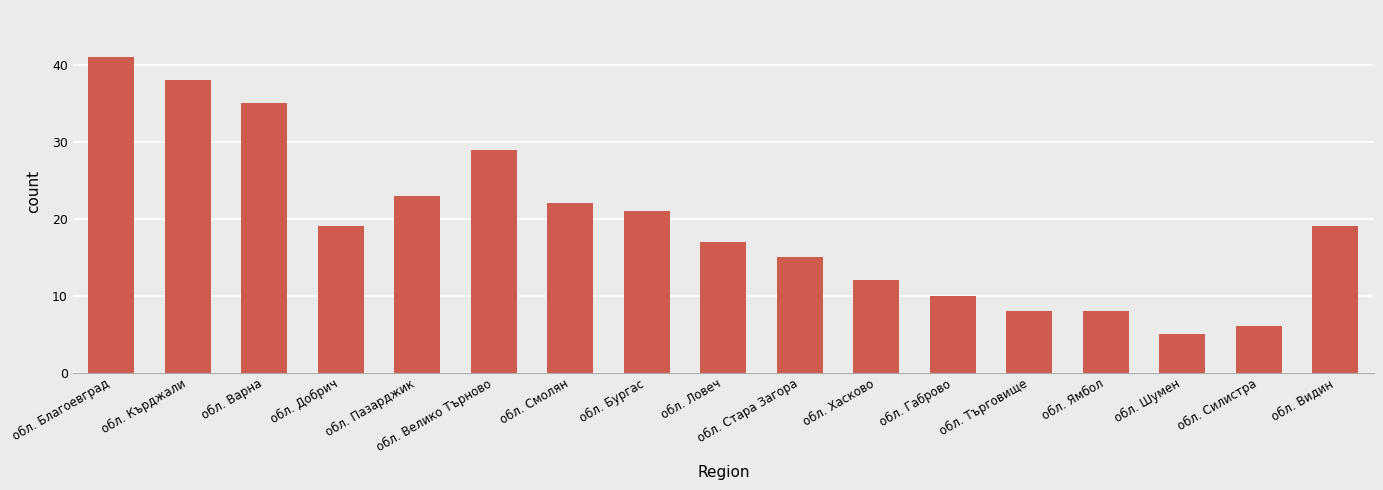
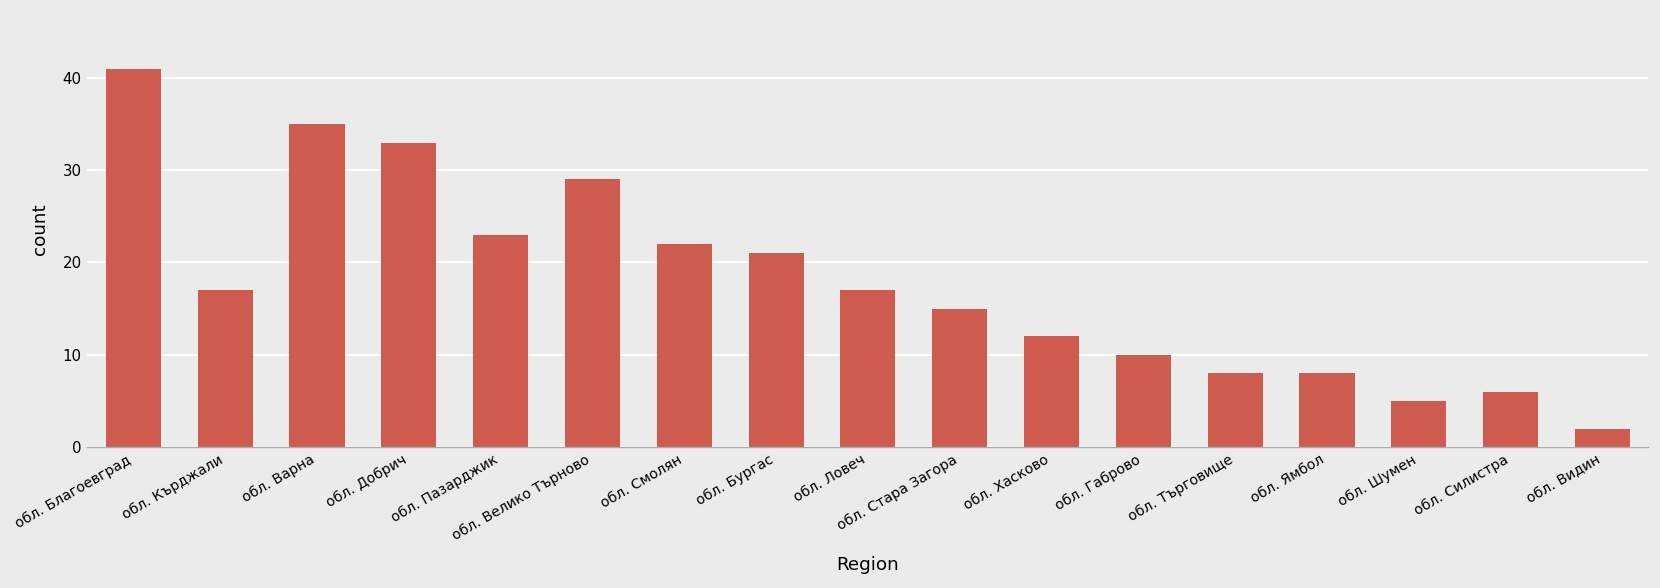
  {
    "обл. Благоевград": 41,
-   "обл. Кърджали": 38,
+   "обл. Кърджали": 17,
    "обл. Варна": 35,
-   "обл. Добрич": 19,
+   "обл. Добрич": 33,
    "обл. Пазарджик": 23,
    "обл. Велико Търново": 29,
    "обл. Смолян": 22,
    "обл. Бургас": 21,
    "обл. Ловеч": 17,
    "обл. Стара Загора": 15,
    "обл. Хасково": 12,
    "обл. Габрово": 10,
    "обл. Търговище": 8,
    "обл. Ямбол": 8,
    "обл. Шумен": 5,
    "обл. Силистра": 6,
-   "обл. Видин": 19
+   "обл. Видин": 2
  }
